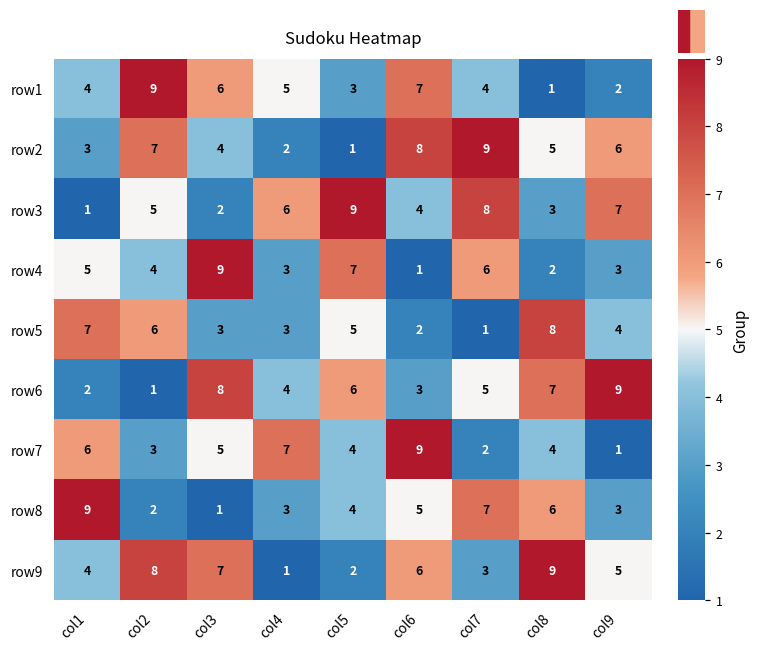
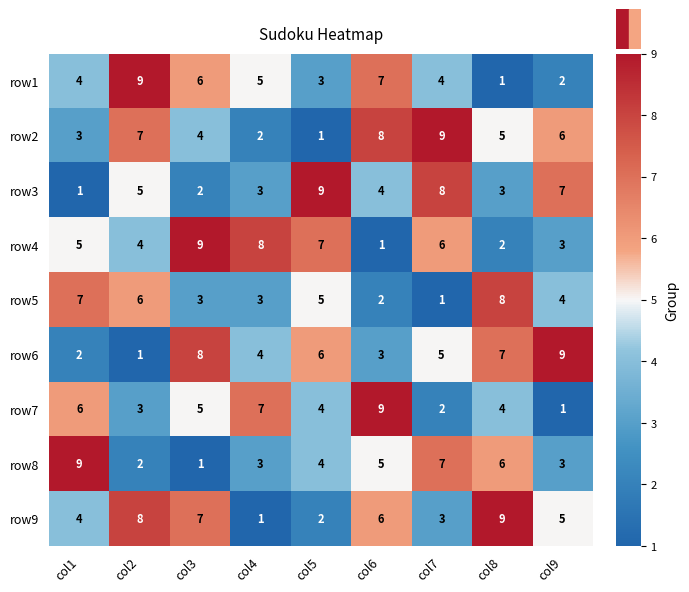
  {
    "row1": {
      "col1": 4,
      "col2": 9,
      "col3": 6,
      "col4": 5,
      "col5": 3,
      "col6": 7,
      "col7": 4,
      "col8": 1,
      "col9": 2
    },
    "row2": {
      "col1": 3,
      "col2": 7,
      "col3": 4,
      "col4": 2,
      "col5": 1,
      "col6": 8,
      "col7": 9,
      "col8": 5,
      "col9": 6
    },
    "row3": {
      "col1": 1,
      "col2": 5,
      "col3": 2,
-     "col4": 6,
+     "col4": 3,
      "col5": 9,
      "col6": 4,
      "col7": 8,
      "col8": 3,
      "col9": 7
    },
    "row4": {
      "col1": 5,
      "col2": 4,
      "col3": 9,
-     "col4": 3,
+     "col4": 8,
      "col5": 7,
      "col6": 1,
      "col7": 6,
      "col8": 2,
      "col9": 3
    },
    "row5": {
      "col1": 7,
      "col2": 6,
      "col3": 3,
      "col4": 3,
      "col5": 5,
      "col6": 2,
      "col7": 1,
      "col8": 8,
      "col9": 4
    },
    "row6": {
      "col1": 2,
      "col2": 1,
      "col3": 8,
      "col4": 4,
      "col5": 6,
      "col6": 3,
      "col7": 5,
      "col8": 7,
      "col9": 9
    },
    "row7": {
      "col1": 6,
      "col2": 3,
      "col3": 5,
      "col4": 7,
      "col5": 4,
      "col6": 9,
      "col7": 2,
      "col8": 4,
      "col9": 1
    },
    "row8": {
      "col1": 9,
      "col2": 2,
      "col3": 1,
      "col4": 3,
      "col5": 4,
      "col6": 5,
      "col7": 7,
      "col8": 6,
      "col9": 3
    },
    "row9": {
      "col1": 4,
      "col2": 8,
      "col3": 7,
      "col4": 1,
      "col5": 2,
      "col6": 6,
      "col7": 3,
      "col8": 9,
      "col9": 5
    }
  }
